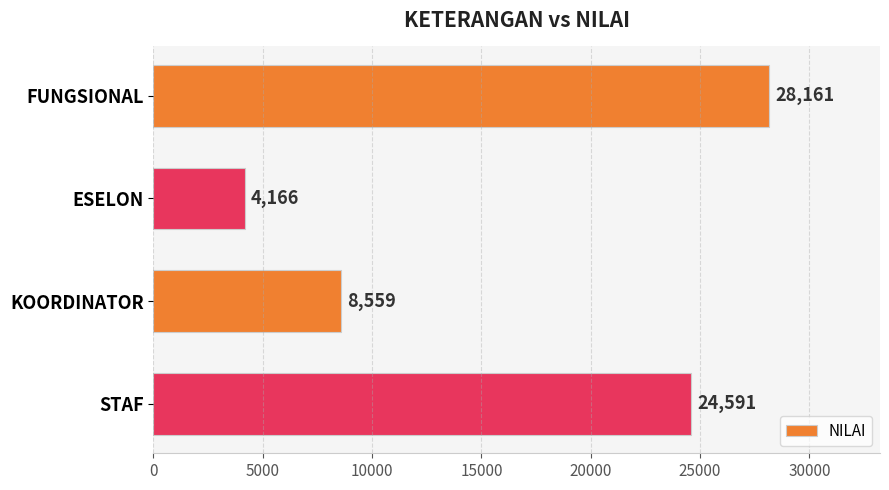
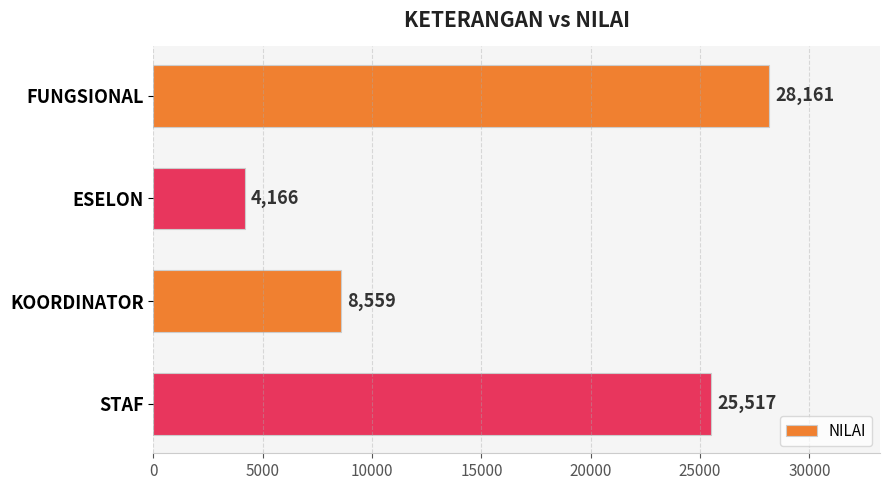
  {
    "FUNGSIONAL": "28,161",
    "ESELON": "4,166",
    "KOORDINATOR": "8,559",
-   "STAF": "24,591"
+   "STAF": "25,517"
  }
